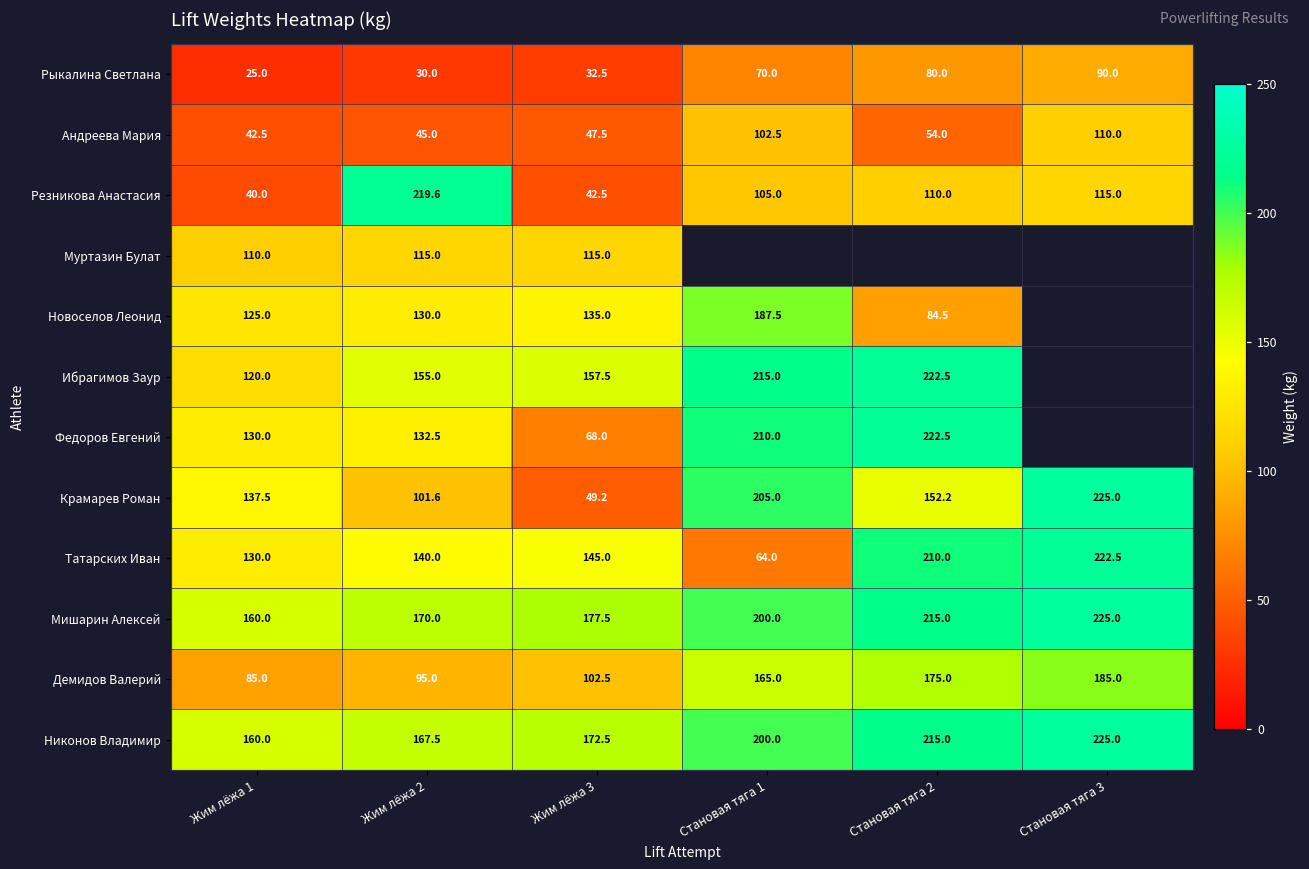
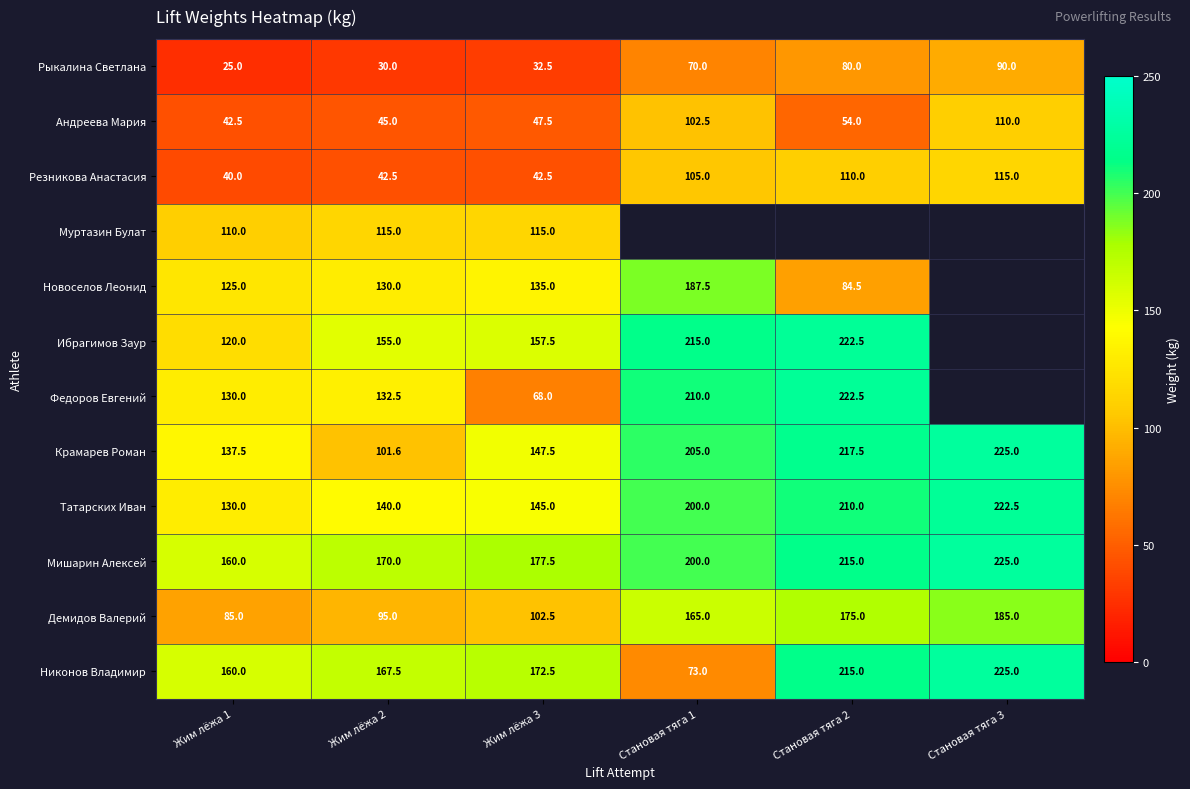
  {
    "Рыкалина Светлана": {
      "Жим лёжа 1": 25.0,
      "Жим лёжа 2": 30.0,
      "Жим лёжа 3": 32.5,
      "Становая тяга 1": 70.0,
      "Становая тяга 2": 80.0,
      "Становая тяга 3": 90.0
    },
    "Андреева Мария": {
      "Жим лёжа 1": 42.5,
      "Жим лёжа 2": 45.0,
      "Жим лёжа 3": 47.5,
      "Становая тяга 1": 102.5,
      "Становая тяга 2": 54.0,
      "Становая тяга 3": 110.0
    },
    "Резникова Анастасия": {
      "Жим лёжа 1": 40.0,
-     "Жим лёжа 2": 219.6,
+     "Жим лёжа 2": 42.5,
      "Жим лёжа 3": 42.5,
      "Становая тяга 1": 105.0,
      "Становая тяга 2": 110.0,
      "Становая тяга 3": 115.0
    },
    "Муртазин Булат": {
      "Жим лёжа 1": 110.0,
      "Жим лёжа 2": 115.0,
      "Жим лёжа 3": 115.0
    },
    "Новоселов Леонид": {
      "Жим лёжа 1": 125.0,
      "Жим лёжа 2": 130.0,
      "Жим лёжа 3": 135.0,
      "Становая тяга 1": 187.5,
      "Становая тяга 2": 84.5
    },
    "Ибрагимов Заур": {
      "Жим лёжа 1": 120.0,
      "Жим лёжа 2": 155.0,
      "Жим лёжа 3": 157.5,
      "Становая тяга 1": 215.0,
      "Становая тяга 2": 222.5
    },
    "Федоров Евгений": {
      "Жим лёжа 1": 130.0,
      "Жим лёжа 2": 132.5,
      "Жим лёжа 3": 68.0,
      "Становая тяга 1": 210.0,
      "Становая тяга 2": 222.5
    },
    "Крамарев Роман": {
      "Жим лёжа 1": 137.5,
      "Жим лёжа 2": 101.6,
-     "Жим лёжа 3": 49.2,
+     "Жим лёжа 3": 147.5,
      "Становая тяга 1": 205.0,
-     "Становая тяга 2": 152.2,
+     "Становая тяга 2": 217.5,
      "Становая тяга 3": 225.0
    },
    "Татарских Иван": {
      "Жим лёжа 1": 130.0,
      "Жим лёжа 2": 140.0,
      "Жим лёжа 3": 145.0,
-     "Становая тяга 1": 64.0,
+     "Становая тяга 1": 200.0,
      "Становая тяга 2": 210.0,
      "Становая тяга 3": 222.5
    },
    "Мишарин Алексей": {
      "Жим лёжа 1": 160.0,
      "Жим лёжа 2": 170.0,
      "Жим лёжа 3": 177.5,
      "Становая тяга 1": 200.0,
      "Становая тяга 2": 215.0,
      "Становая тяга 3": 225.0
    },
    "Демидов Валерий": {
      "Жим лёжа 1": 85.0,
      "Жим лёжа 2": 95.0,
      "Жим лёжа 3": 102.5,
      "Становая тяга 1": 165.0,
      "Становая тяга 2": 175.0,
      "Становая тяга 3": 185.0
    },
    "Никонов Владимир": {
      "Жим лёжа 1": 160.0,
      "Жим лёжа 2": 167.5,
      "Жим лёжа 3": 172.5,
-     "Становая тяга 1": 200.0,
+     "Становая тяга 1": 73.0,
      "Становая тяга 2": 215.0,
      "Становая тяга 3": 225.0
    }
  }
